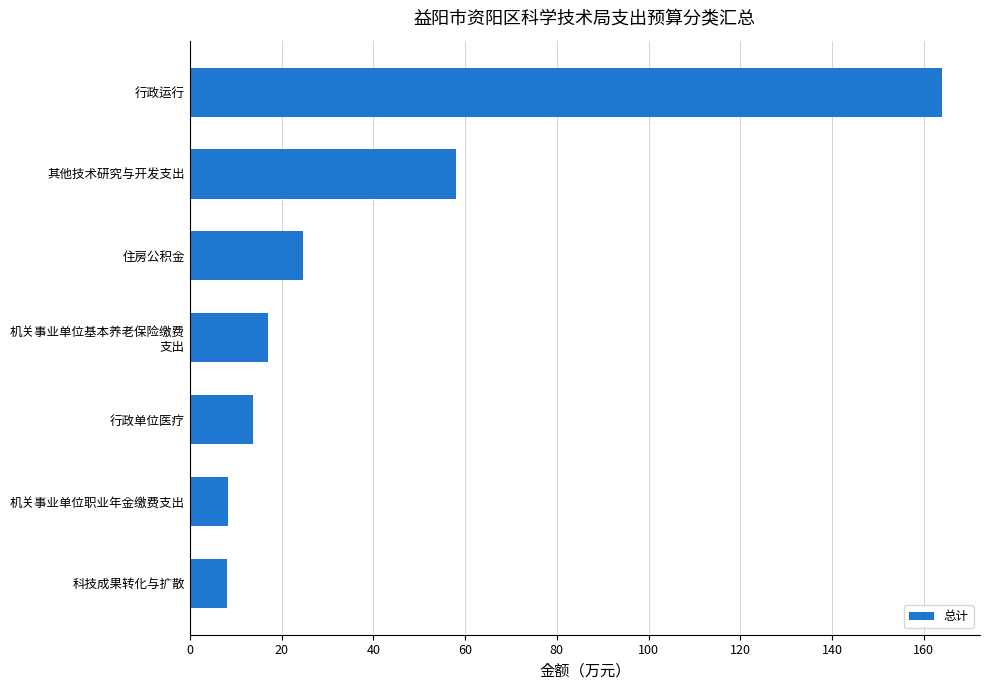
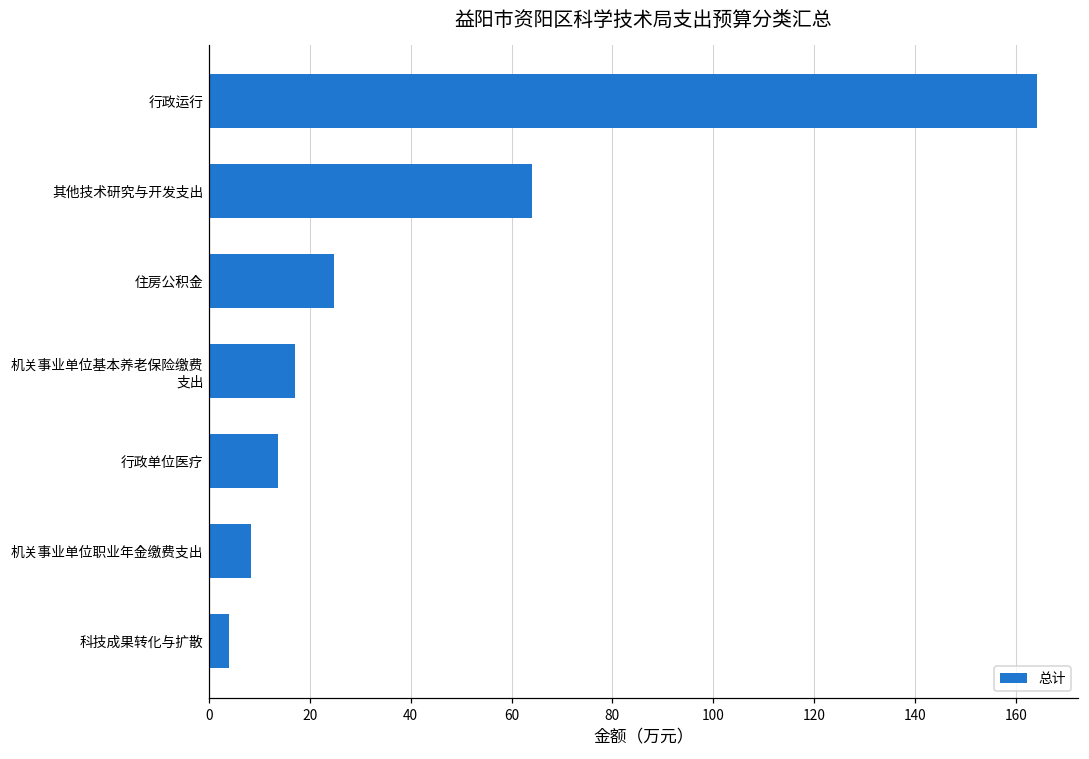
  {
    "行政运行": 164,
-   "其他技术研究与开发支出": 58,
+   "其他技术研究与开发支出": 64,
    "住房公积金": 25,
    "机关事业单位基本养老保险缴费 支出": 17,
    "行政单位医疗": 14,
    "机关事业单位职业年金缴费支出": 8,
-   "科技成果转化与扩散": 8
+   "科技成果转化与扩散": 4
  }
